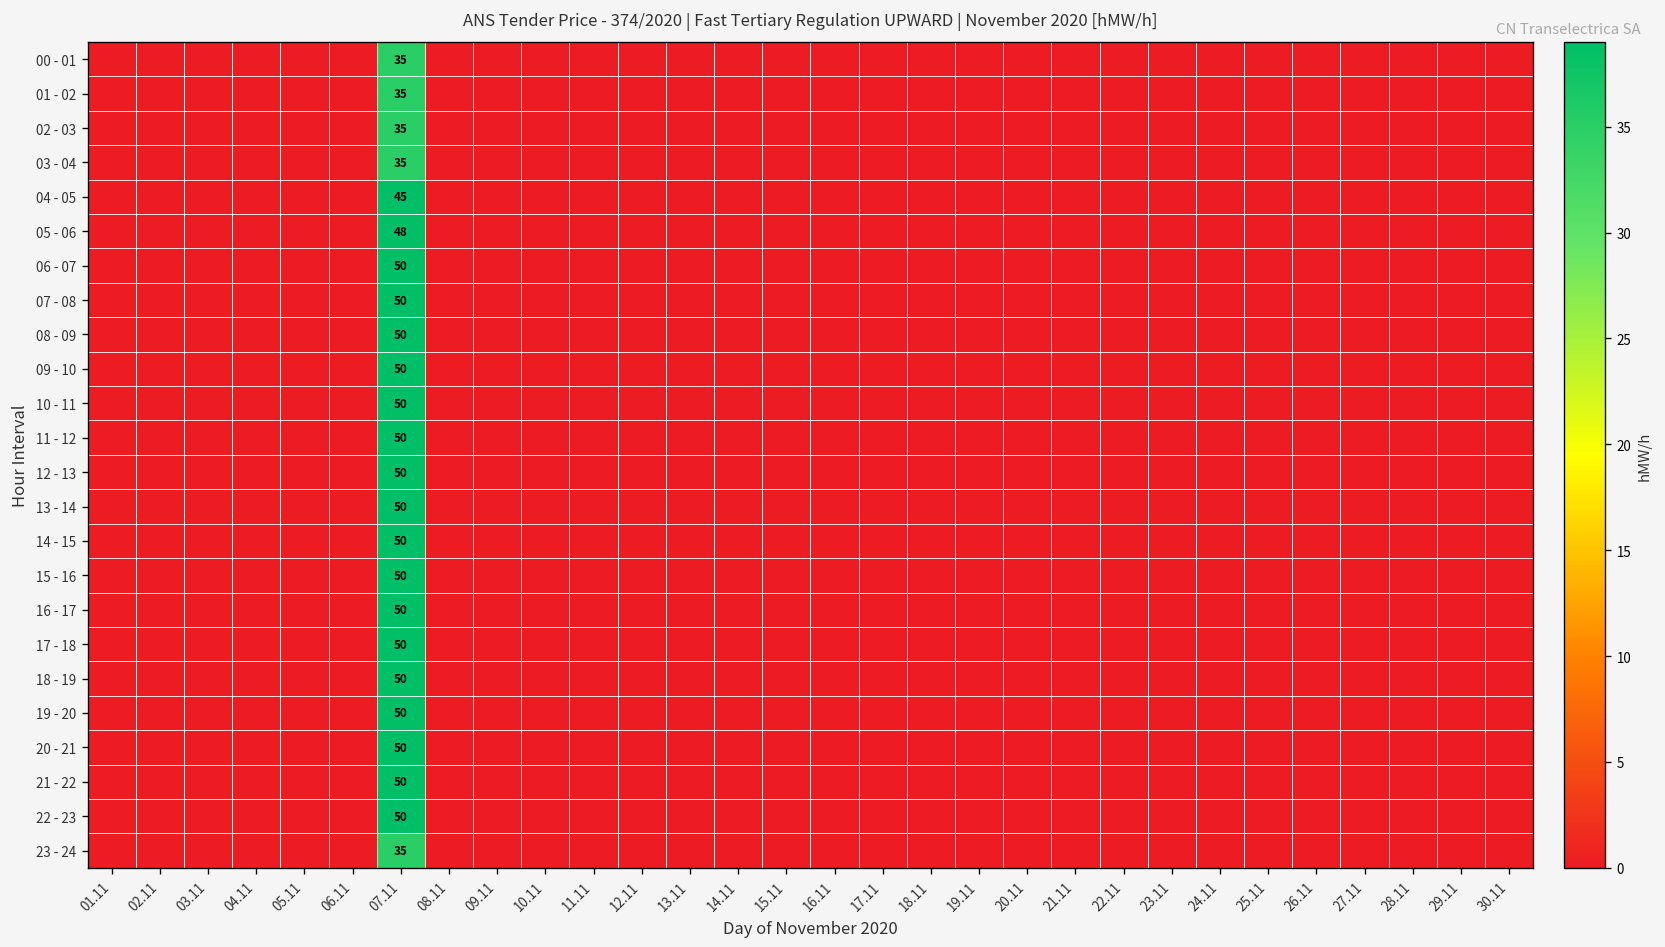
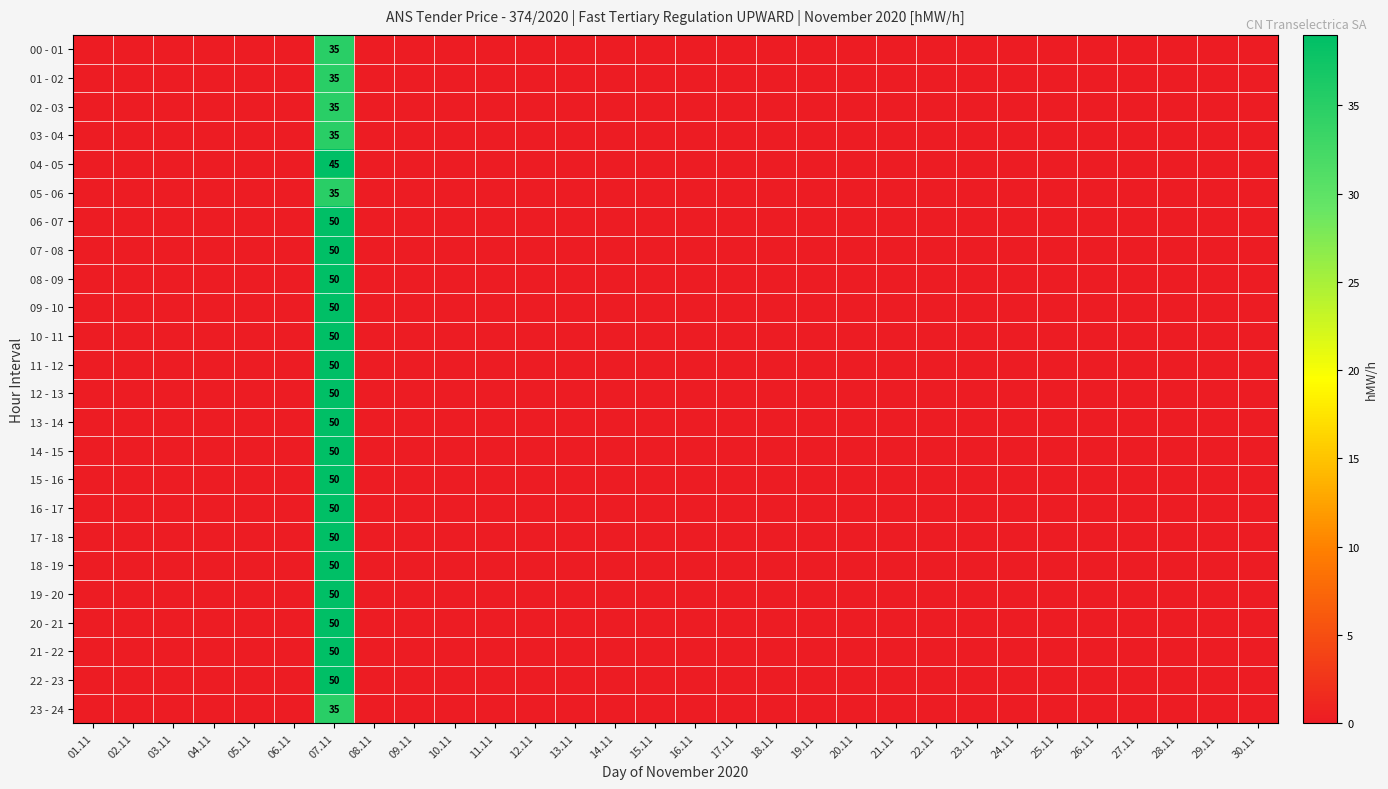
  {
    "00 - 01": {
      "07.11": 35
    },
    "01 - 02": {
      "07.11": 35
    },
    "02 - 03": {
      "07.11": 35
    },
    "03 - 04": {
      "07.11": 35
    },
    "04 - 05": {
      "07.11": 45
    },
    "05 - 06": {
-     "07.11": 48
+     "07.11": 35
    },
    "06 - 07": {
      "07.11": 50
    },
    "07 - 08": {
      "07.11": 50
    },
    "08 - 09": {
      "07.11": 50
    },
    "09 - 10": {
      "07.11": 50
    },
    "10 - 11": {
      "07.11": 50
    },
    "11 - 12": {
      "07.11": 50
    },
    "12 - 13": {
      "07.11": 50
    },
    "13 - 14": {
      "07.11": 50
    },
    "14 - 15": {
      "07.11": 50
    },
    "15 - 16": {
      "07.11": 50
    },
    "16 - 17": {
      "07.11": 50
    },
    "17 - 18": {
      "07.11": 50
    },
    "18 - 19": {
      "07.11": 50
    },
    "19 - 20": {
      "07.11": 50
    },
    "20 - 21": {
      "07.11": 50
    },
    "21 - 22": {
      "07.11": 50
    },
    "22 - 23": {
      "07.11": 50
    },
    "23 - 24": {
      "07.11": 35
    }
  }
